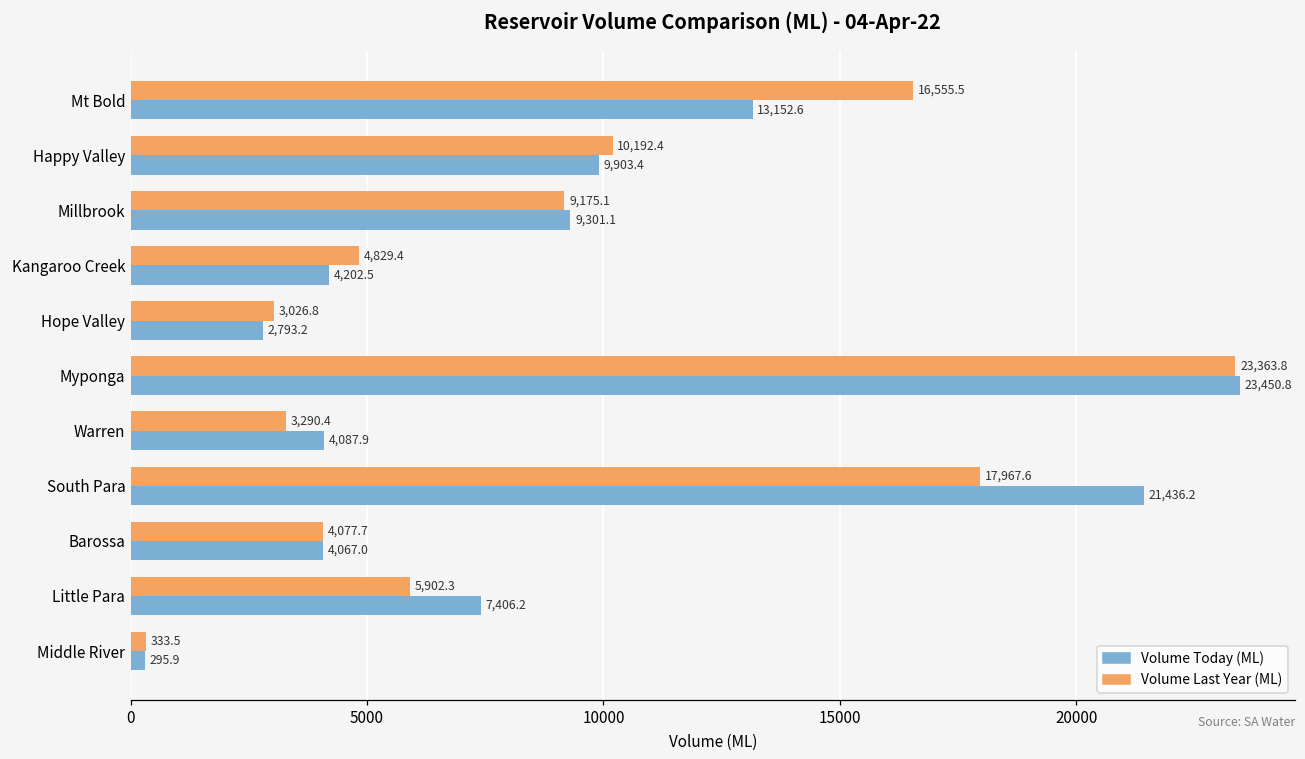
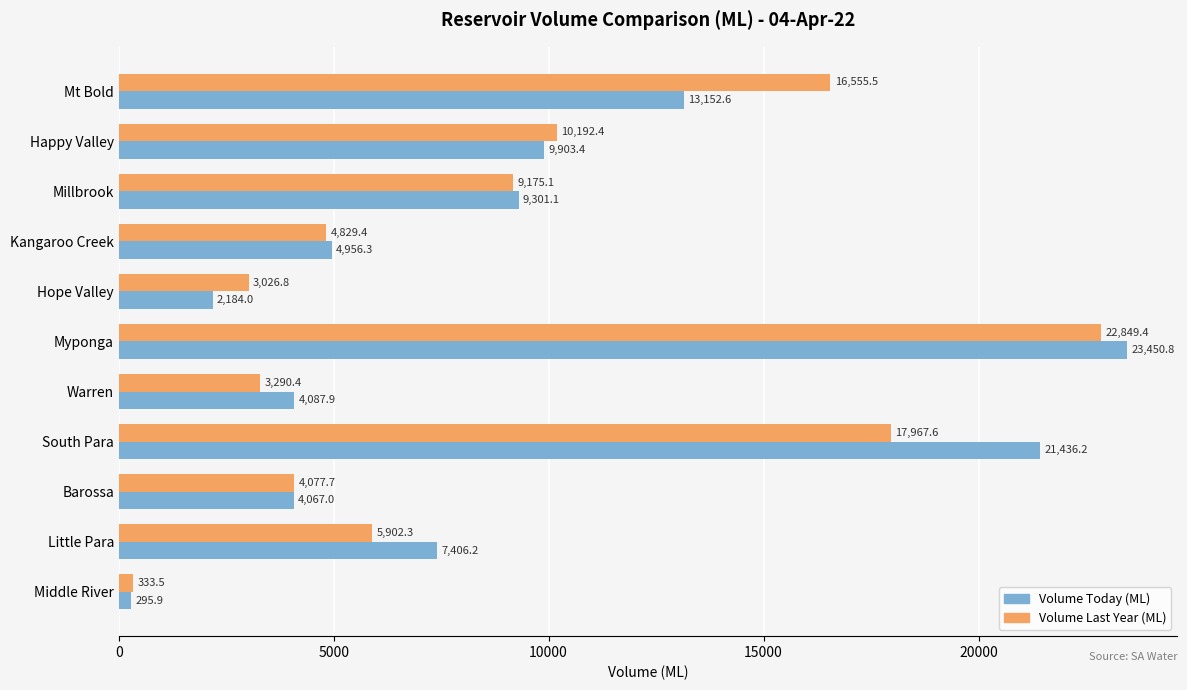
  {
    "Volume Today (ML)": {
      "Mt Bold": "13,152.6",
      "Happy Valley": "9,903.4",
      "Millbrook": "9,301.1",
-     "Kangaroo Creek": "4,202.5",
-     "Hope Valley": "2,793.2",
+     "Kangaroo Creek": "4,956.3",
+     "Hope Valley": "2,184.0",
      "Myponga": "23,450.8",
      "Warren": "4,087.9",
      "South Para": "21,436.2",
      "Barossa": "4,067.0",
      "Little Para": "7,406.2",
      "Middle River": "295.9"
    },
    "Volume Last Year (ML)": {
      "Mt Bold": "16,555.5",
      "Happy Valley": "10,192.4",
      "Millbrook": "9,175.1",
      "Kangaroo Creek": "4,829.4",
      "Hope Valley": "3,026.8",
-     "Myponga": "23,363.8",
+     "Myponga": "22,849.4",
      "Warren": "3,290.4",
      "South Para": "17,967.6",
      "Barossa": "4,077.7",
      "Little Para": "5,902.3",
      "Middle River": "333.5"
    }
  }
